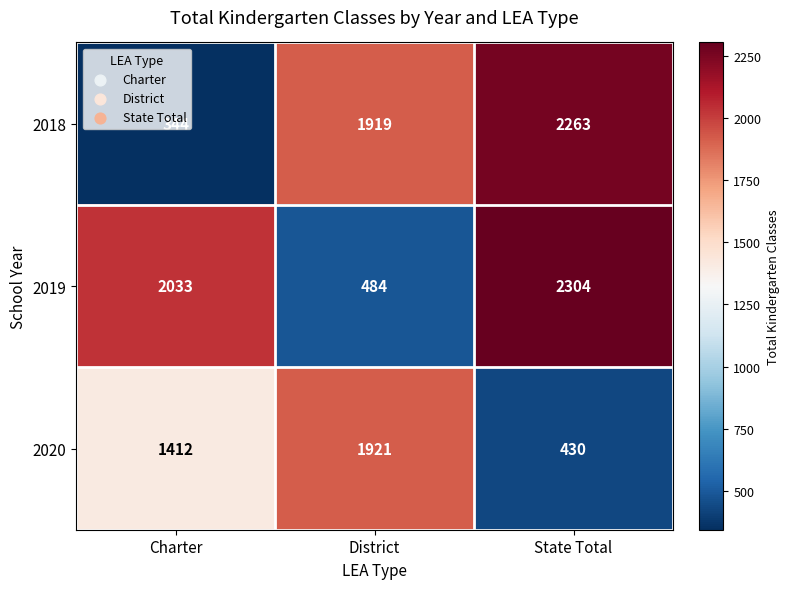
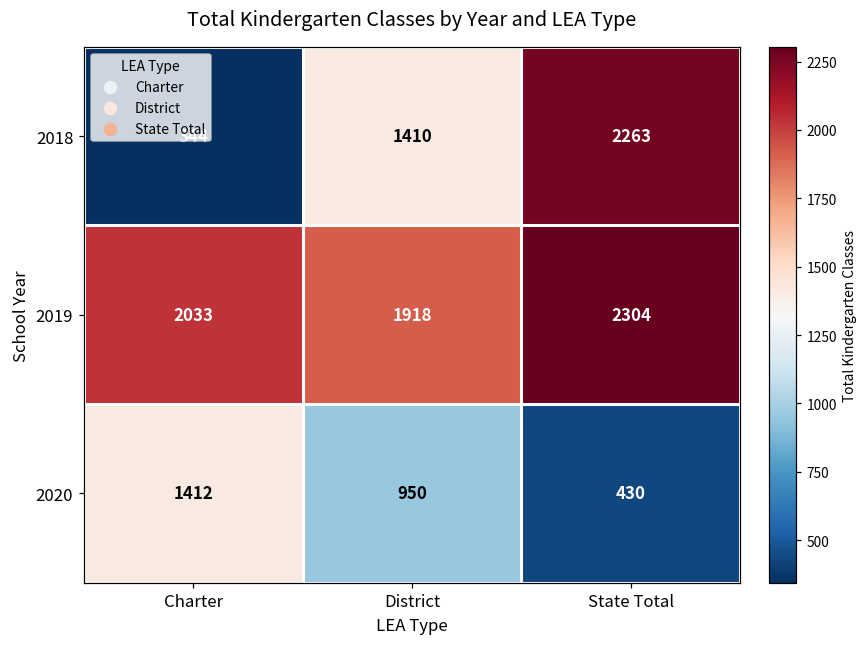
  {
    "2018": {
-     "District": 1919,
+     "District": 1410,
      "State Total": 2263
    },
    "2019": {
      "Charter": 2033,
-     "District": 484,
+     "District": 1918,
      "State Total": 2304
    },
    "2020": {
      "Charter": 1412,
-     "District": 1921,
+     "District": 950,
      "State Total": 430
    }
  }
